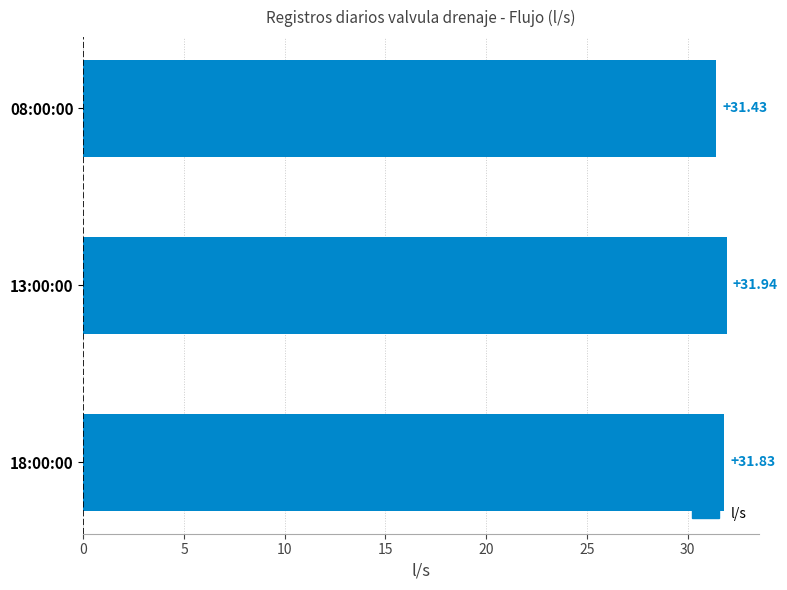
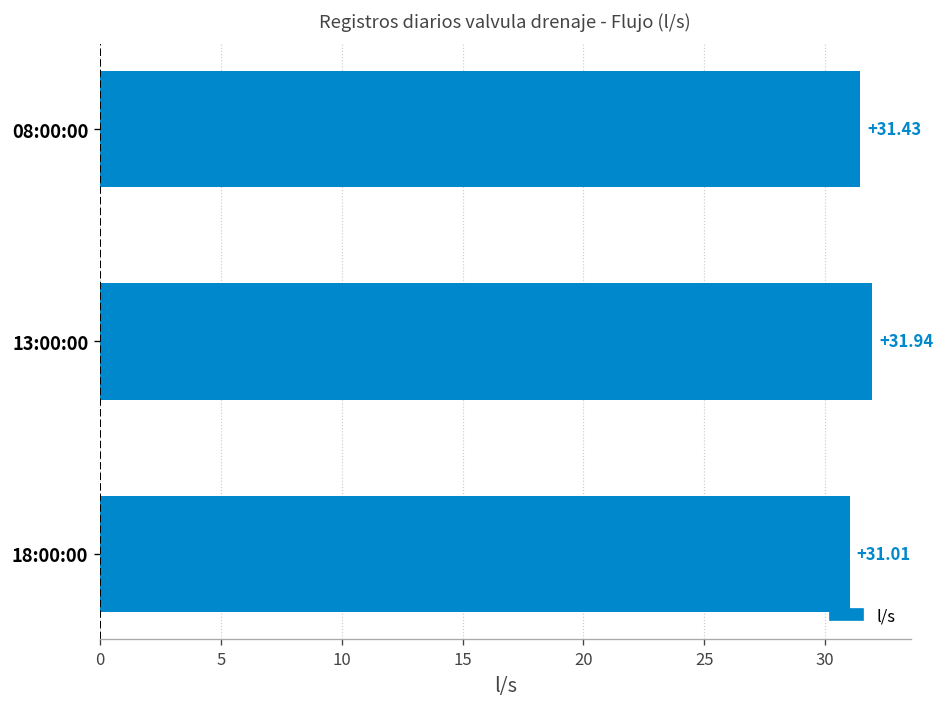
  {
    "08:00:00": "+31.43",
    "13:00:00": "+31.94",
-   "18:00:00": "+31.83"
+   "18:00:00": "+31.01"
  }
